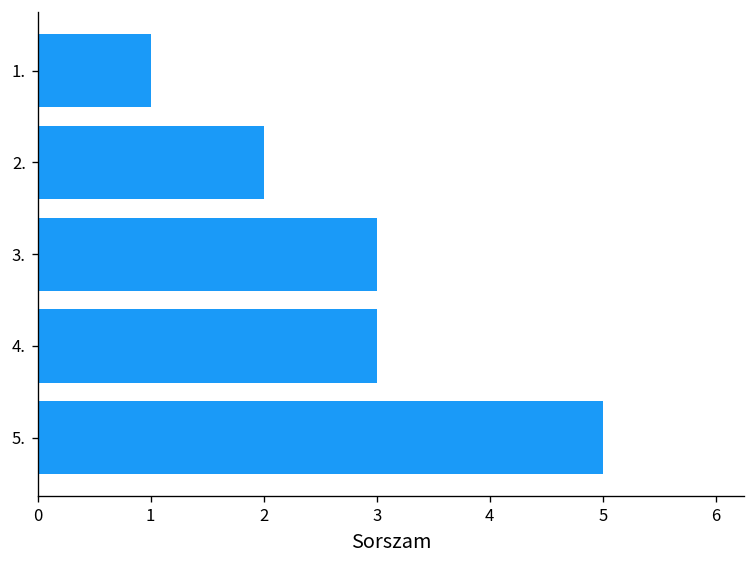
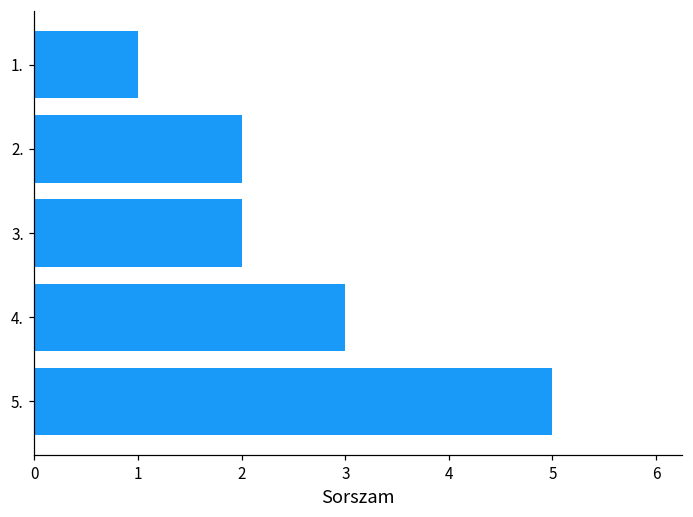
  {
    "1.": 1,
    "2.": 2,
-   "3.": 3,
+   "3.": 2,
    "4.": 3,
    "5.": 5
  }
